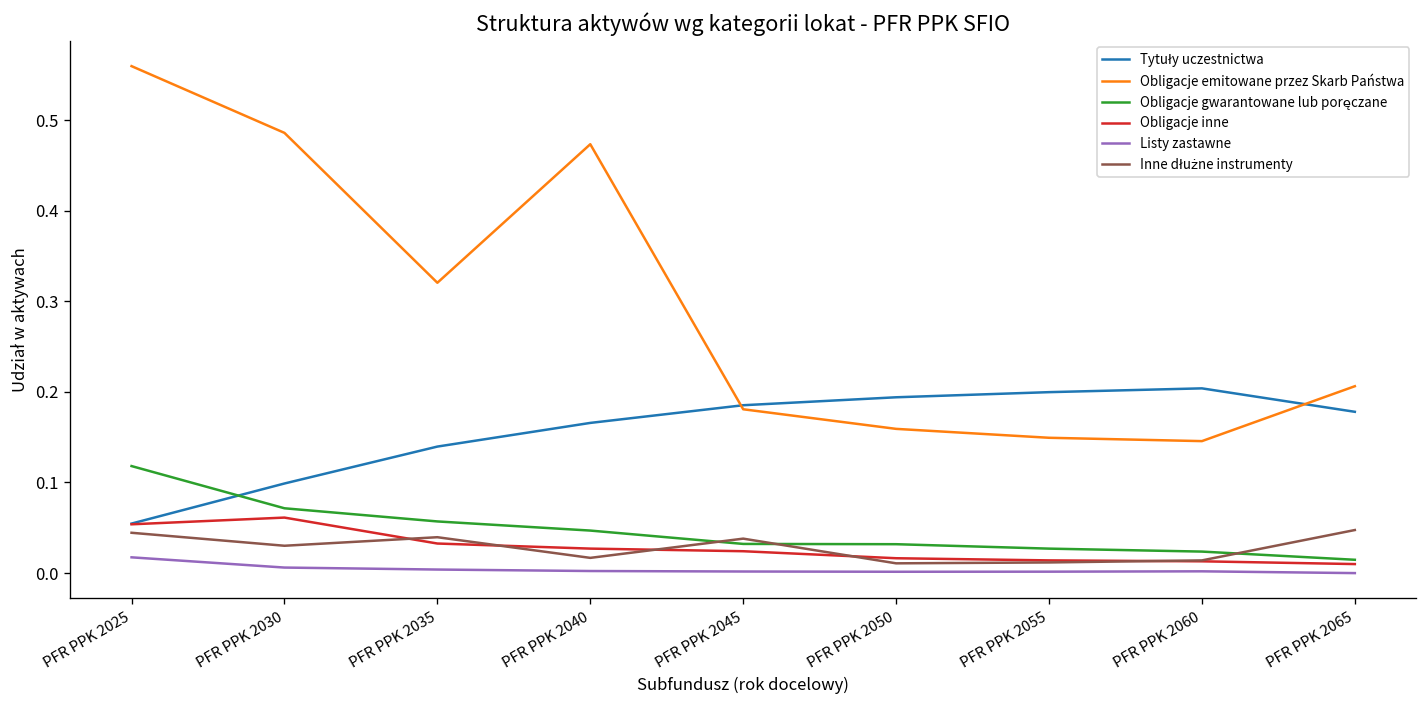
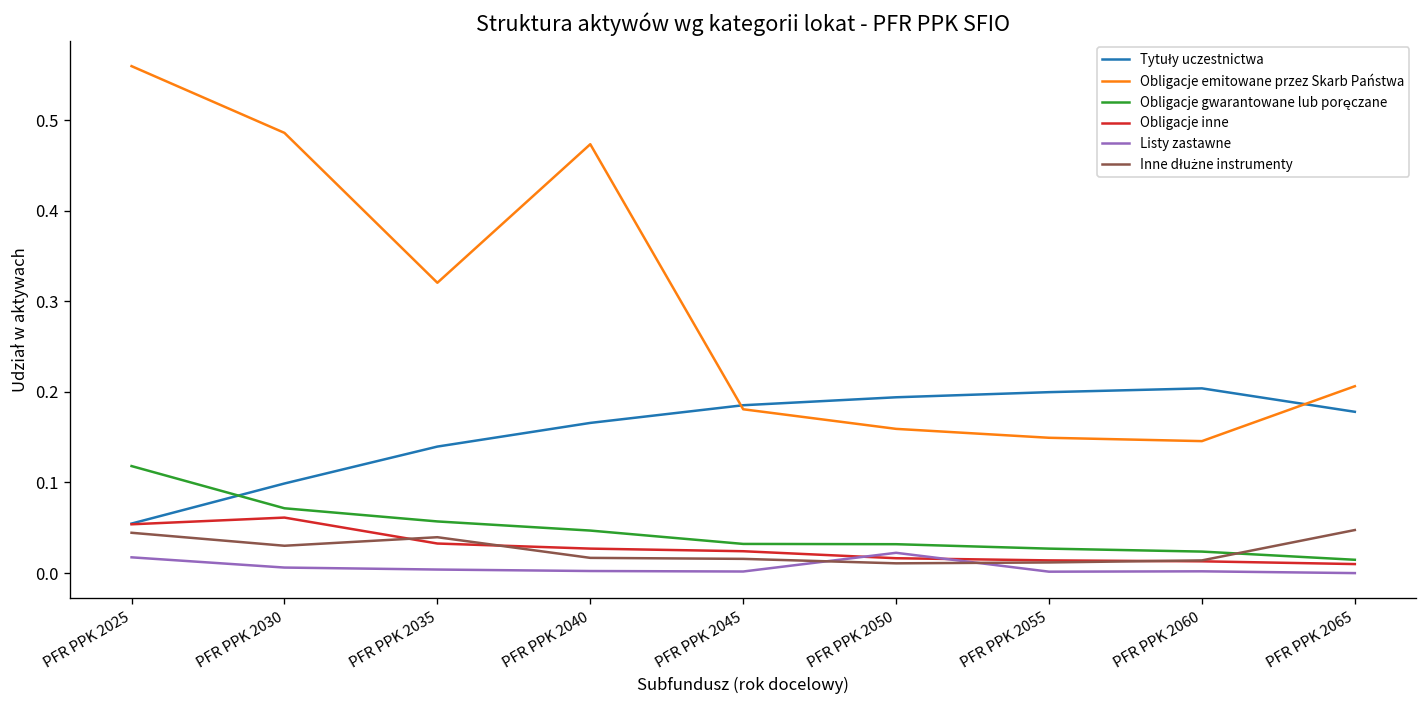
  {
    "Tytuły uczestnictwa": {
      "PFR PPK 2030": 0.10,
      "PFR PPK 2035": 0.14,
      "PFR PPK 2040": 0.17,
      "PFR PPK 2045": 0.19,
      "PFR PPK 2050": 0.19,
      "PFR PPK 2055": 0.20,
      "PFR PPK 2060": 0.20,
      "PFR PPK 2065": 0.18
    },
    "Obligacje emitowane przez Skarb Państwa": {
      "PFR PPK 2025": 0.56,
      "PFR PPK 2030": 0.49,
      "PFR PPK 2035": 0.32,
      "PFR PPK 2040": 0.47,
      "PFR PPK 2045": 0.18,
      "PFR PPK 2050": 0.16,
      "PFR PPK 2055": 0.15,
      "PFR PPK 2060": 0.15,
      "PFR PPK 2065": 0.21
    },
    "Obligacje gwarantowane lub poręczane": {
      "PFR PPK 2025": 0.12,
      "PFR PPK 2030": 0.07,
      "PFR PPK 2035": 0.06,
      "PFR PPK 2040": 0.05,
      "PFR PPK 2045": 0.03,
      "PFR PPK 2050": 0.03,
      "PFR PPK 2055": 0.03,
      "PFR PPK 2060": 0.02,
      "PFR PPK 2065": 0.01
    },
    "Obligacje inne": {
      "PFR PPK 2030": 0.06,
      "PFR PPK 2035": 0.03,
      "PFR PPK 2040": 0.03,
      "PFR PPK 2045": 0.02,
      "PFR PPK 2050": 0.02,
      "PFR PPK 2065": 0.01
    },
    "Listy zastawne": {
      "PFR PPK 2025": 0.02,
      "PFR PPK 2030": 0.01,
      "PFR PPK 2035": 0.00,
      "PFR PPK 2040": 0.00,
      "PFR PPK 2045": 0.00,
-     "PFR PPK 2050": 0.00,
+     "PFR PPK 2050": 0.02,
      "PFR PPK 2055": 0.00,
      "PFR PPK 2060": 0.00,
      "PFR PPK 2065": 0.00
    },
    "Inne dłużne instrumenty": {
      "PFR PPK 2025": 0.04,
      "PFR PPK 2030": 0.03,
      "PFR PPK 2035": 0.04,
      "PFR PPK 2040": 0.02,
-     "PFR PPK 2045": 0.04,
+     "PFR PPK 2045": 0.02,
      "PFR PPK 2050": 0.01,
      "PFR PPK 2065": 0.05
    }
  }
